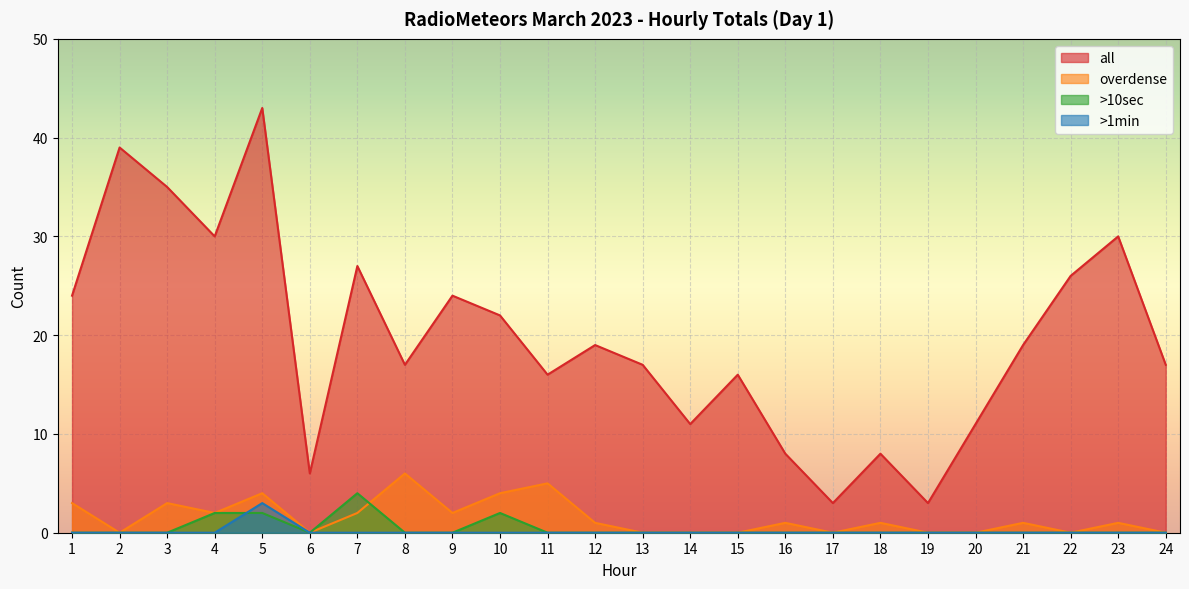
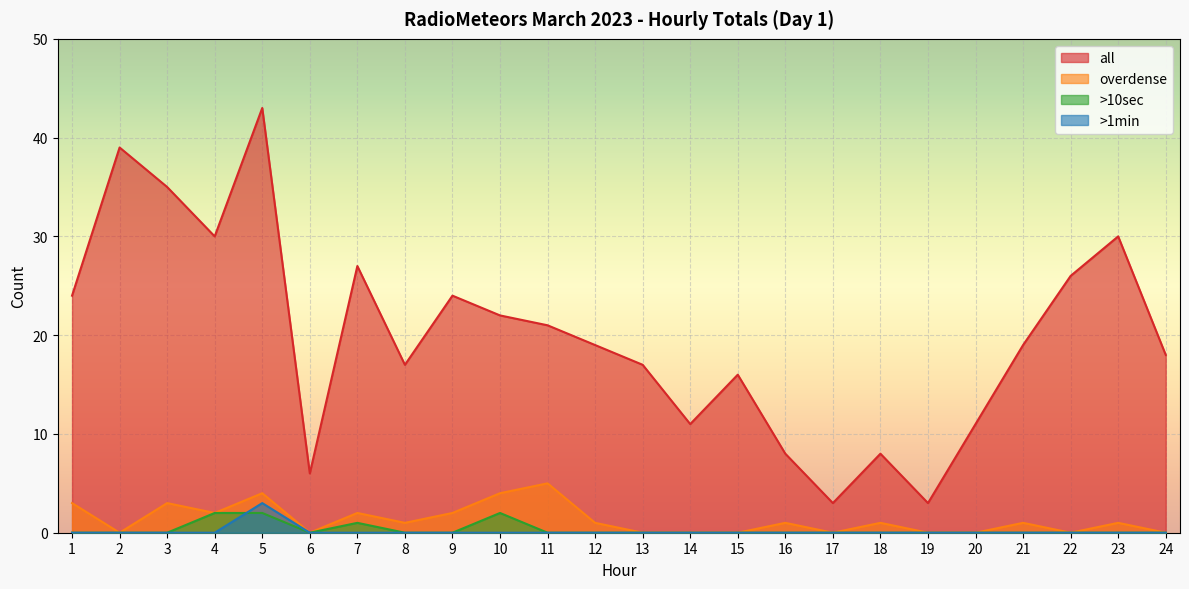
  {
    "all": {
      "1": 24,
      "2": 39,
      "3": 35,
      "4": 30,
      "5": 43,
      "6": 6,
      "7": 27,
      "8": 17,
      "9": 24,
      "10": 22,
-     "11": 16,
+     "11": 21,
      "12": 19,
      "13": 17,
      "14": 11,
      "15": 16,
      "16": 8,
      "17": 3,
      "18": 8,
      "19": 3,
      "20": 11,
      "21": 19,
      "22": 26,
      "23": 30,
-     "24": 17
+     "24": 18
    },
    "overdense": {
      "1": 3,
      "3": 3,
      "5": 4,
      "7": 2,
-     "8": 6,
+     "8": 1,
      "9": 2,
      "10": 4,
      "11": 5,
      "12": 1,
      "16": 1,
      "18": 1,
      "21": 1,
      "23": 1
    },
    ">10sec": {
      "5": 2,
-     "7": 4,
+     "7": 1,
      "10": 2
    },
    ">1min": {
      "4": 0,
      "5": 3,
      "7": 0,
      "10": 0
    }
  }
